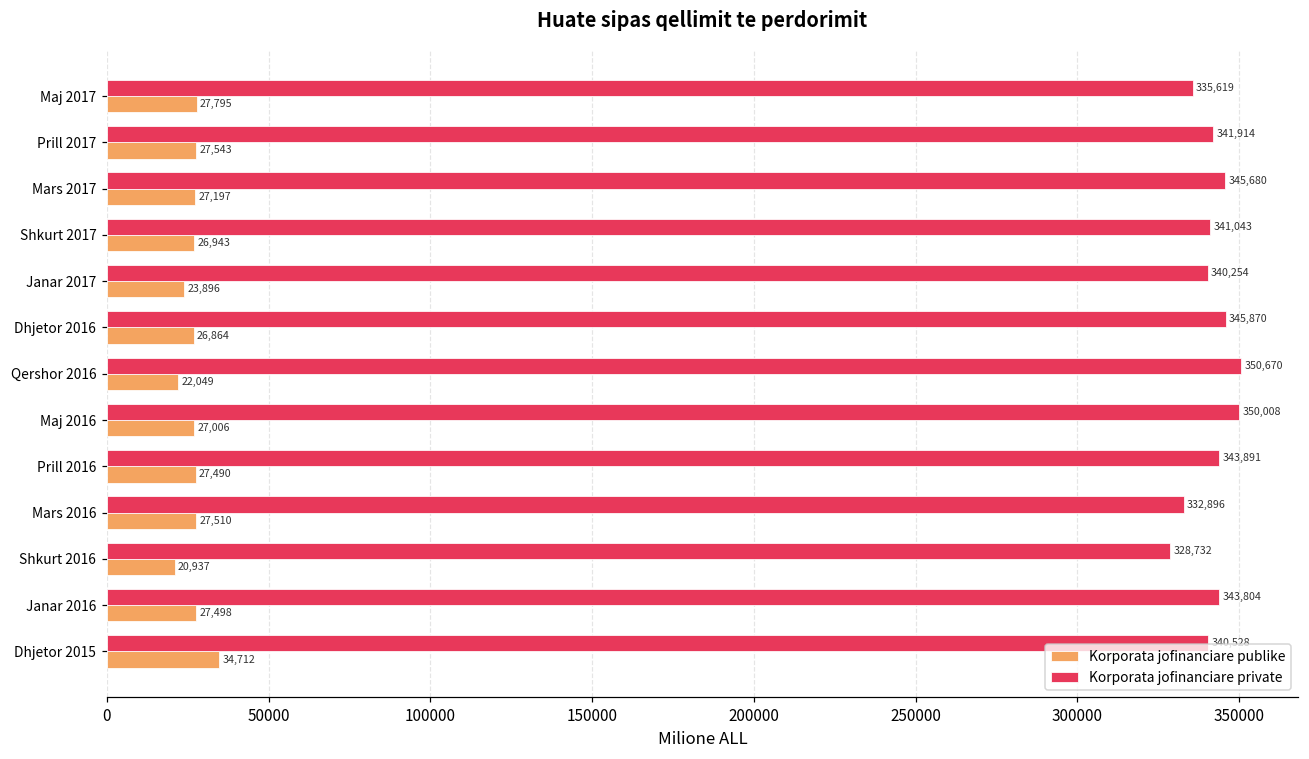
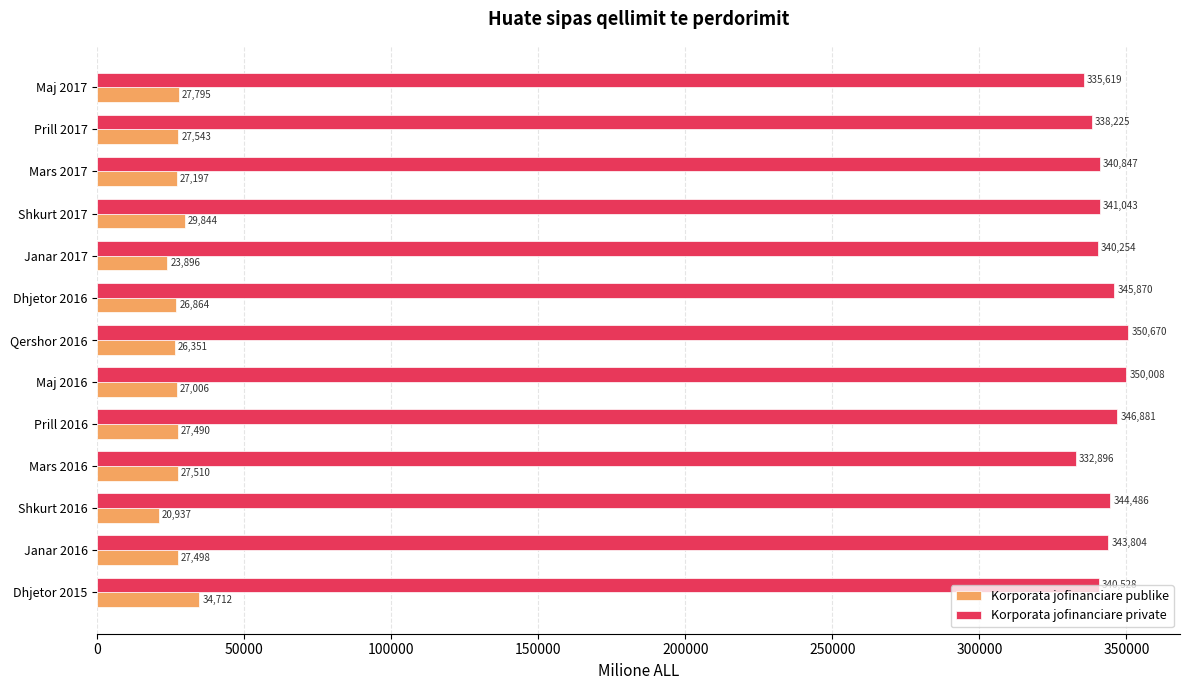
  {
    "Korporata jofinanciare publike": {
      "Maj 2017": "27,795",
      "Prill 2017": "27,543",
      "Mars 2017": "27,197",
-     "Shkurt 2017": "26,943",
+     "Shkurt 2017": "29,844",
      "Janar 2017": "23,896",
      "Dhjetor 2016": "26,864",
-     "Qershor 2016": "22,049",
+     "Qershor 2016": "26,351",
      "Maj 2016": "27,006",
      "Prill 2016": "27,490",
      "Mars 2016": "27,510",
      "Shkurt 2016": "20,937",
      "Janar 2016": "27,498",
      "Dhjetor 2015": "34,712"
    },
    "Korporata jofinanciare private": {
      "Maj 2017": "335,619",
-     "Prill 2017": "341,914",
-     "Mars 2017": "345,680",
+     "Prill 2017": "338,225",
+     "Mars 2017": "340,847",
      "Shkurt 2017": "341,043",
      "Janar 2017": "340,254",
      "Dhjetor 2016": "345,870",
      "Qershor 2016": "350,670",
      "Maj 2016": "350,008",
-     "Prill 2016": "343,891",
+     "Prill 2016": "346,881",
      "Mars 2016": "332,896",
-     "Shkurt 2016": "328,732",
+     "Shkurt 2016": "344,486",
      "Janar 2016": "343,804"
    }
  }
